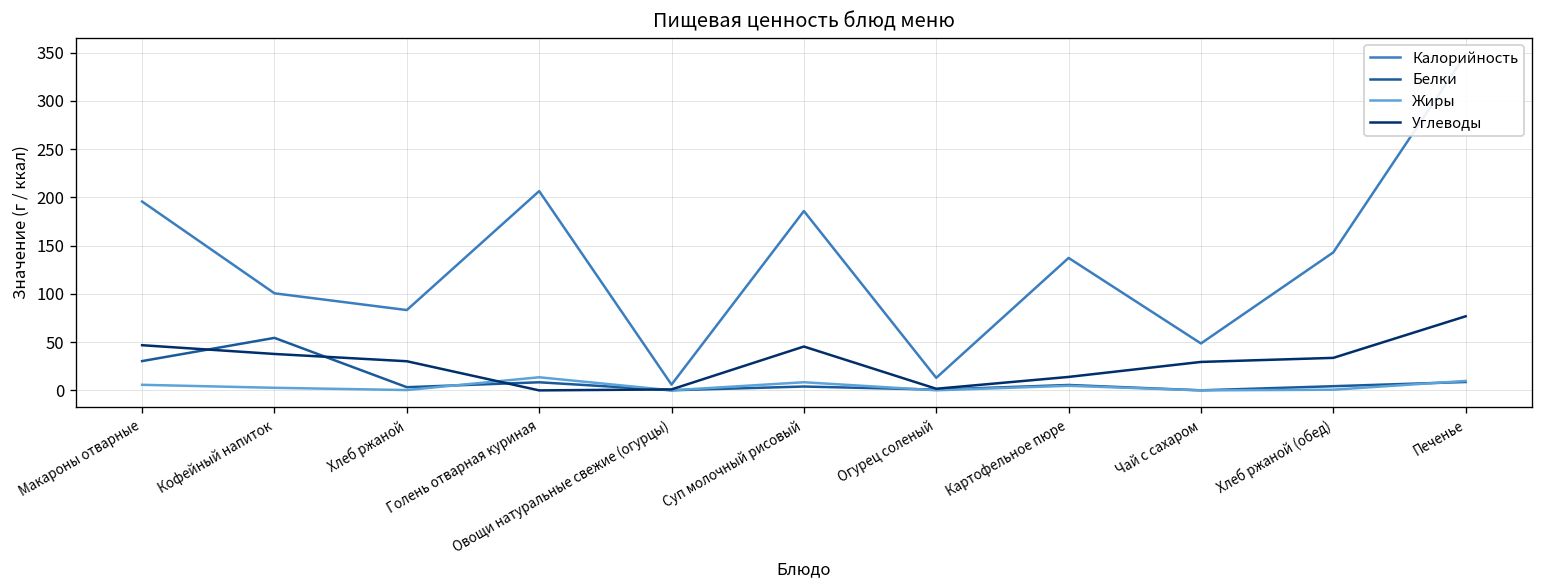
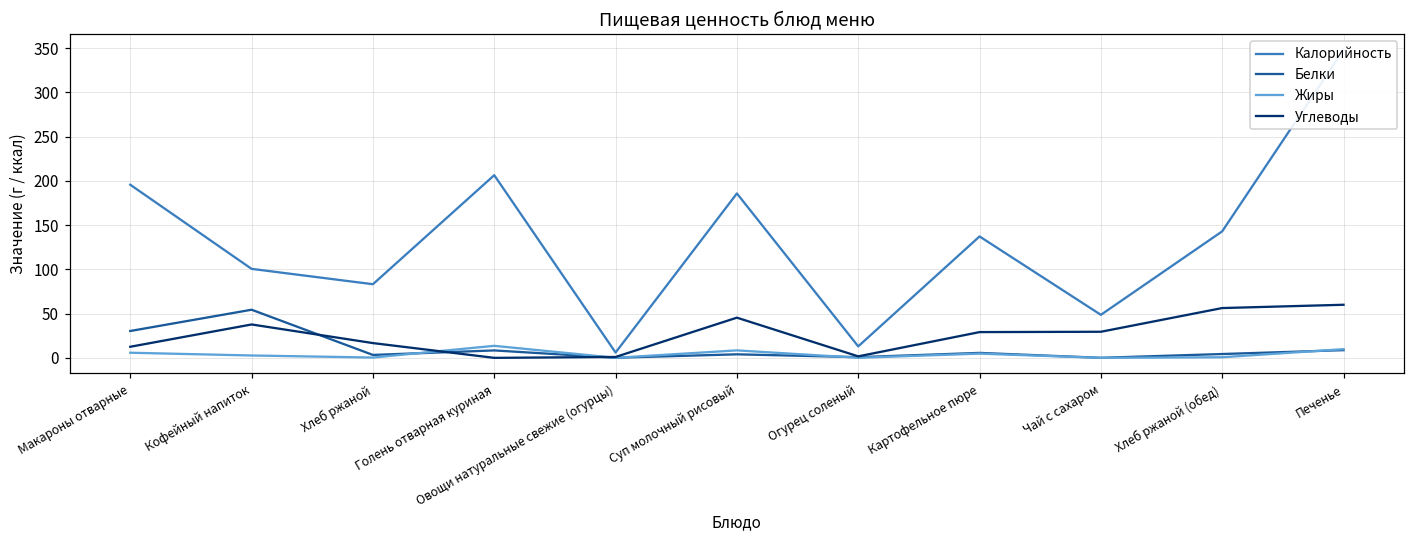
  {
    "Белки": {
      "Макароны отварные": 30,
      "Кофейный напиток": 50,
      "Голень отварная куриная": 10,
      "Суп молочный рисовый": 0,
      "Хлеб ржаной (обед)": 0
    },
    "Углеводы": {
-     "Макароны отварные": 50,
+     "Макароны отварные": 10,
      "Кофейный напиток": 40,
-     "Хлеб ржаной": 30,
+     "Хлеб ржаной": 20,
      "Голень отварная куриная": 0,
      "Суп молочный рисовый": 50,
-     "Картофельное пюре": 10,
+     "Картофельное пюре": 30,
      "Чай с сахаром": 30,
-     "Хлеб ржаной (обед)": 30,
-     "Печенье": 80
+     "Хлеб ржаной (обед)": 60,
+     "Печенье": 60
    }
  }
